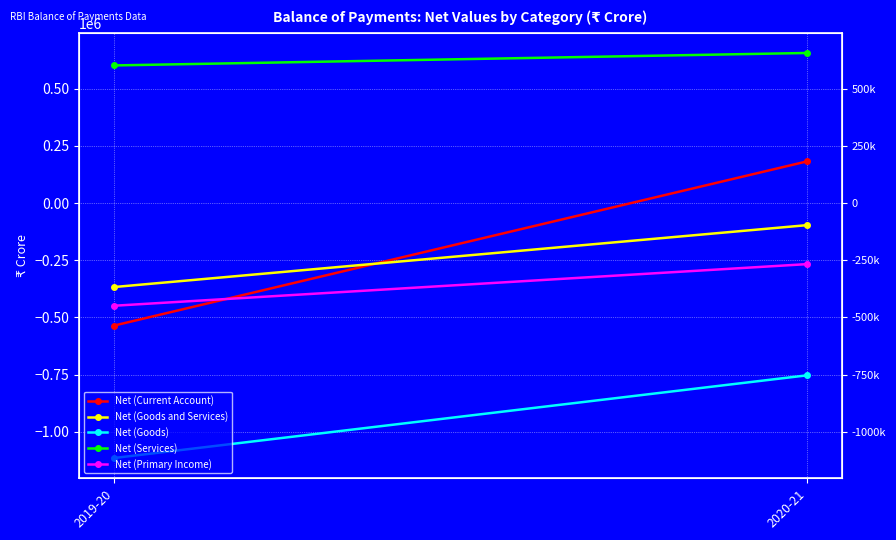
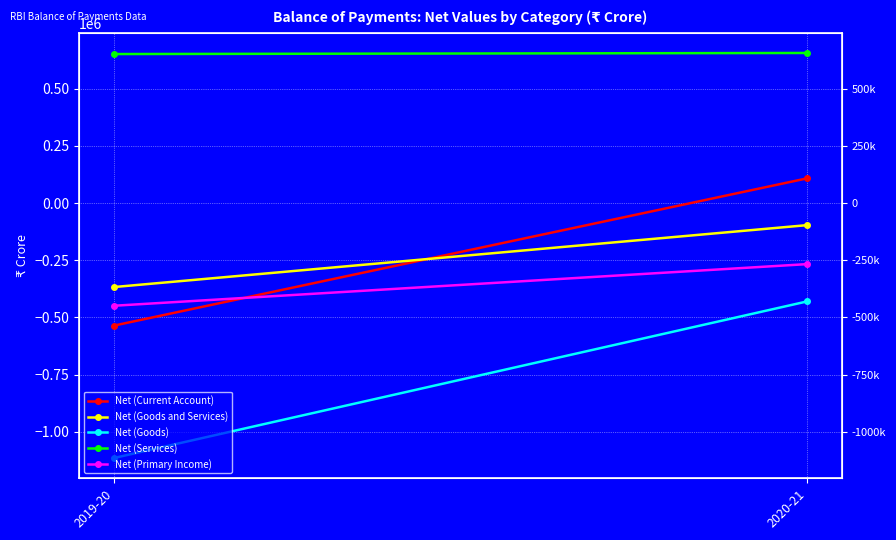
  {
    "Net (Current Account)": {
      "2019-20": -540000,
-     "2020-21": 180000
+     "2020-21": 110000
    },
    "Net (Goods and Services)": {
      "2019-20": -370000,
      "2020-21": -100000
    },
    "Net (Goods)": {
-     "2020-21": -750000
+     "2020-21": -430000
    },
    "Net (Services)": {
-     "2019-20": 600000,
+     "2019-20": 650000,
      "2020-21": 660000
    },
    "Net (Primary Income)": {
      "2019-20": -450000,
      "2020-21": -270000
    }
  }
